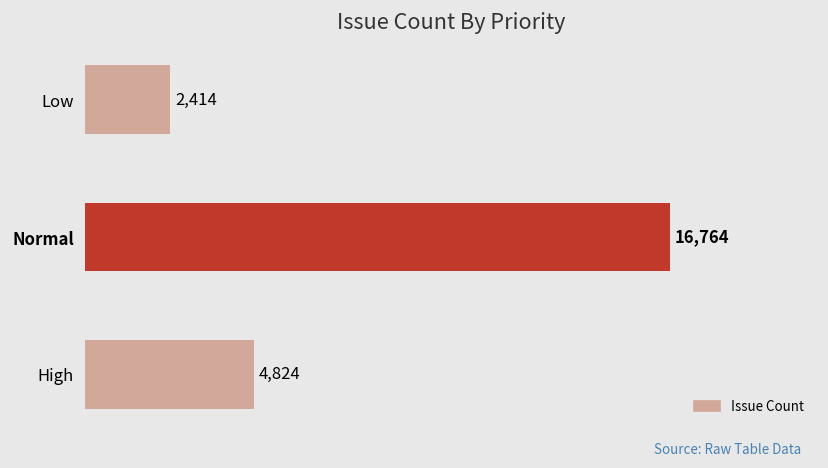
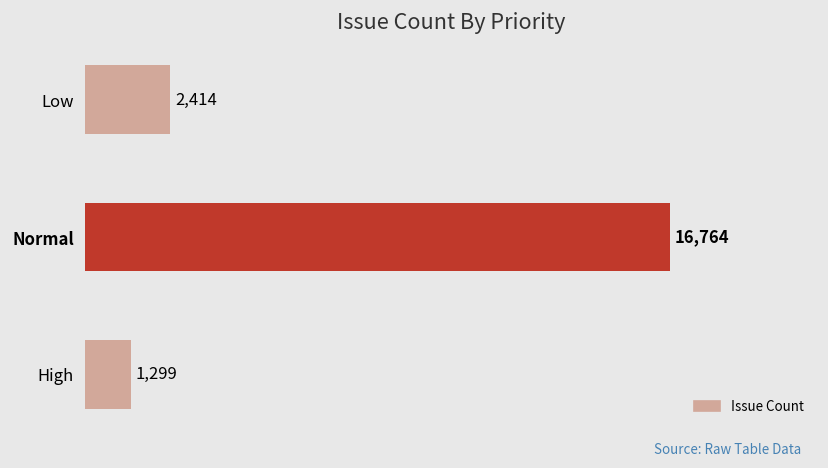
  {
    "Low": "2,414",
    "Normal": "16,764",
-   "High": "4,824"
+   "High": "1,299"
  }
